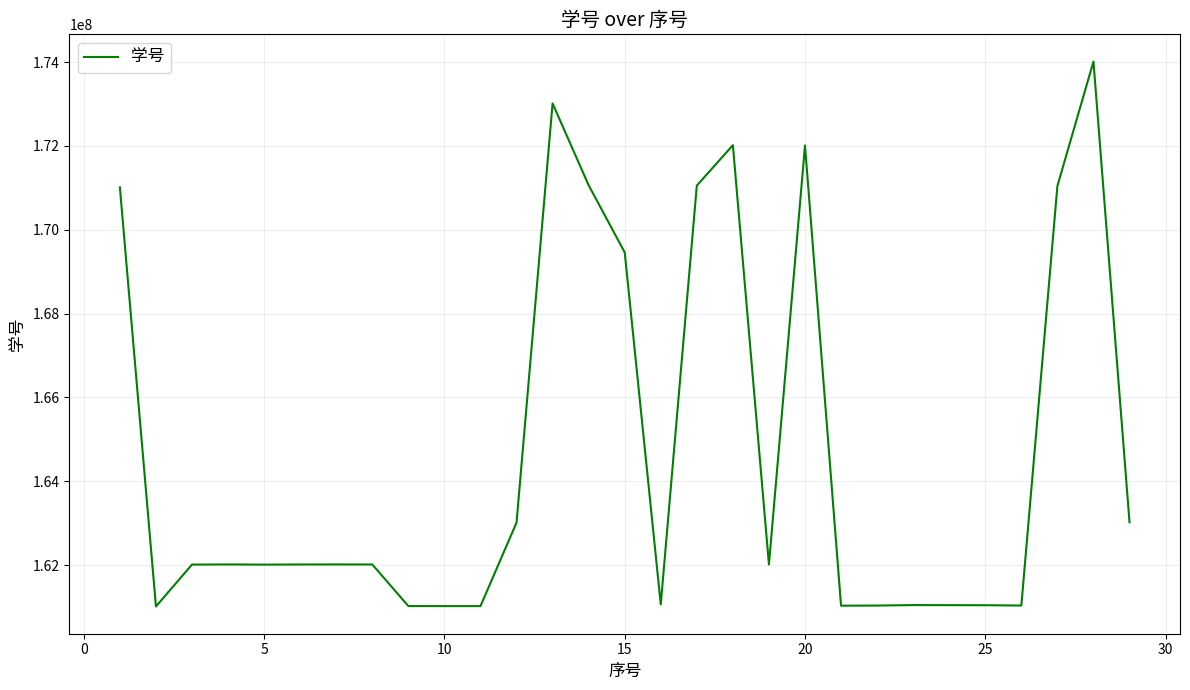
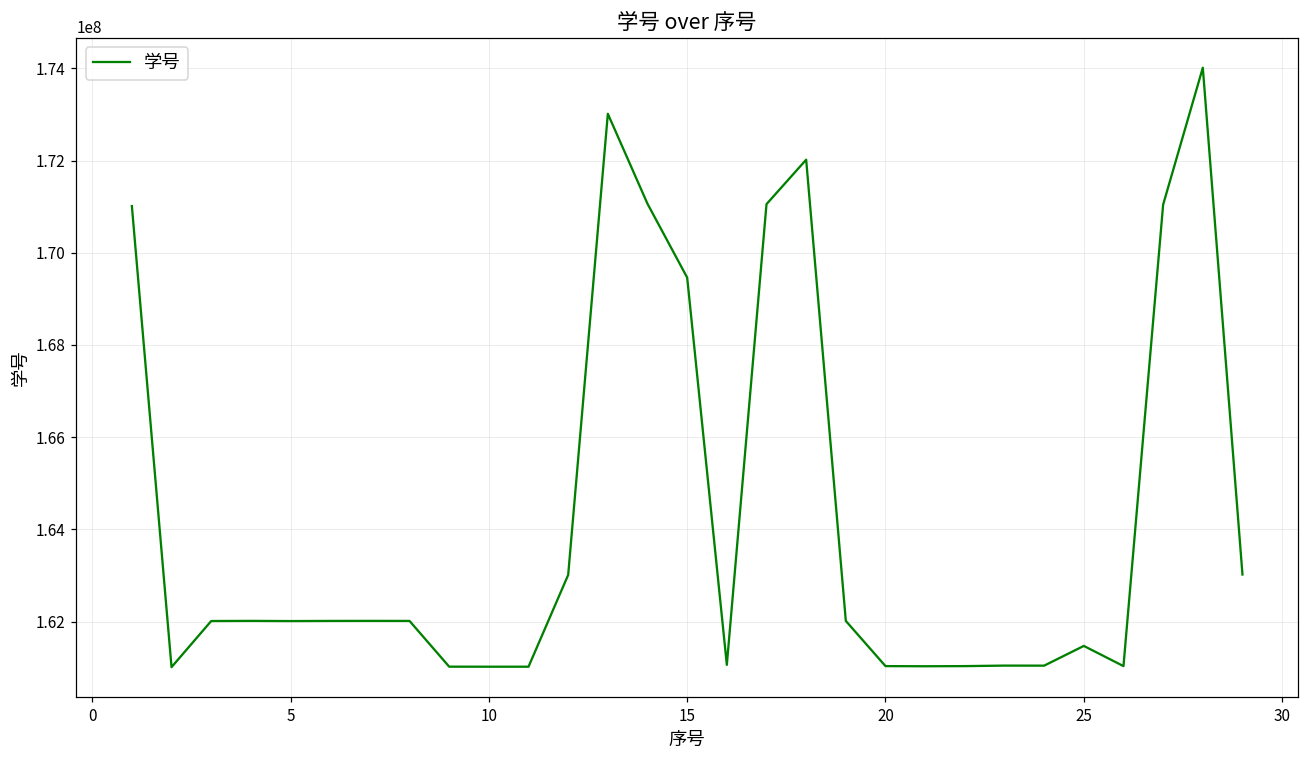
  {
    "5": 162000000,
    "10": 161000000,
    "15": 169500000,
-   "20": 172000000,
-   "25": 161000000
+   "20": 161000000,
+   "25": 161500000
  }
